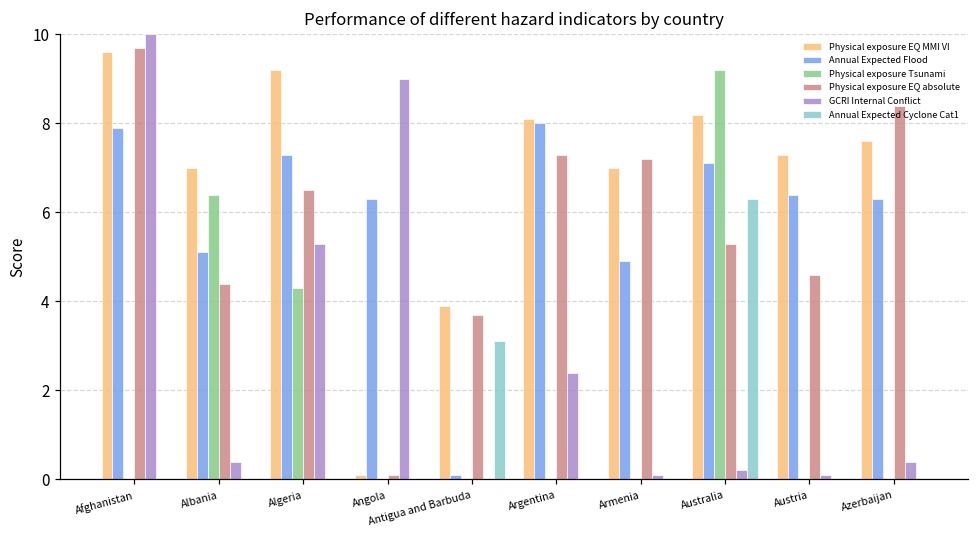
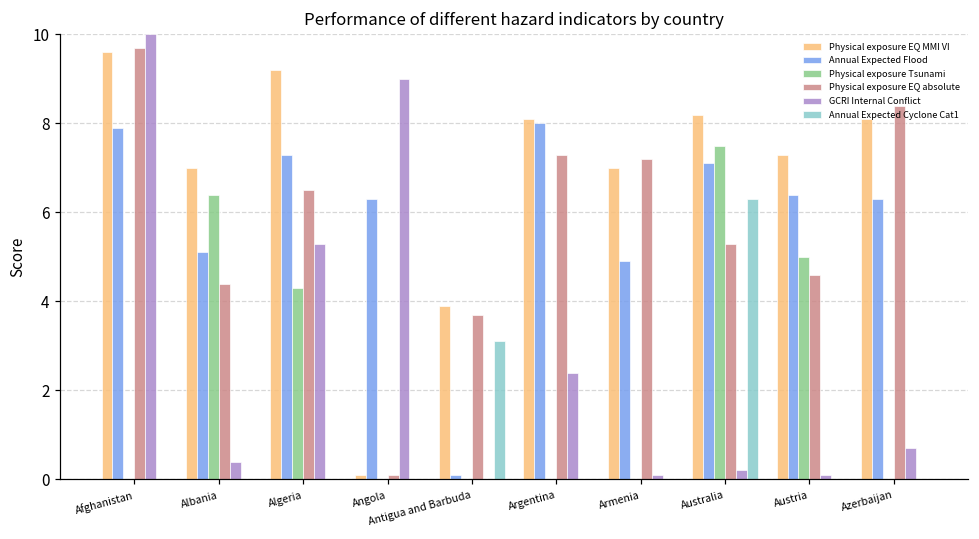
  {
    "Physical exposure EQ MMI VI": {
      "Afghanistan": 9.6,
      "Albania": 7.0,
      "Algeria": 9.2,
      "Angola": 0.1,
      "Antigua and Barbuda": 3.9,
      "Argentina": 8.1,
      "Armenia": 7.0,
      "Australia": 8.2,
      "Austria": 7.3,
-     "Azerbaijan": 7.6
+     "Azerbaijan": 8.1
    },
    "Physical exposure Tsunami": {
      "Afghanistan": 0.0,
      "Albania": 6.4,
      "Algeria": 4.3,
      "Angola": 0.0,
      "Antigua and Barbuda": 0.0,
      "Argentina": 0.0,
      "Armenia": 0.0,
-     "Australia": 9.2,
-     "Austria": 0,
+     "Australia": 7.5,
+     "Austria": 5,
      "Azerbaijan": 0.0
    },
    "Physical exposure EQ absolute": {
      "Afghanistan": 9.7,
      "Albania": 4.4,
      "Algeria": 6.5,
      "Angola": 0.1,
      "Antigua and Barbuda": 3.7,
      "Argentina": 7.3,
      "Armenia": 7.2,
      "Australia": 5.3,
      "Austria": 4.6,
      "Azerbaijan": 8.4
    },
    "GCRI Internal Conflict": {
      "Afghanistan": 10.0,
      "Albania": 0.4,
      "Algeria": 5.3,
      "Angola": 9.0,
      "Antigua and Barbuda": 0.0,
      "Argentina": 2.4,
      "Armenia": 0.1,
      "Australia": 0.2,
      "Austria": 0.1,
-     "Azerbaijan": 0.4
+     "Azerbaijan": 0.7
    }
  }
